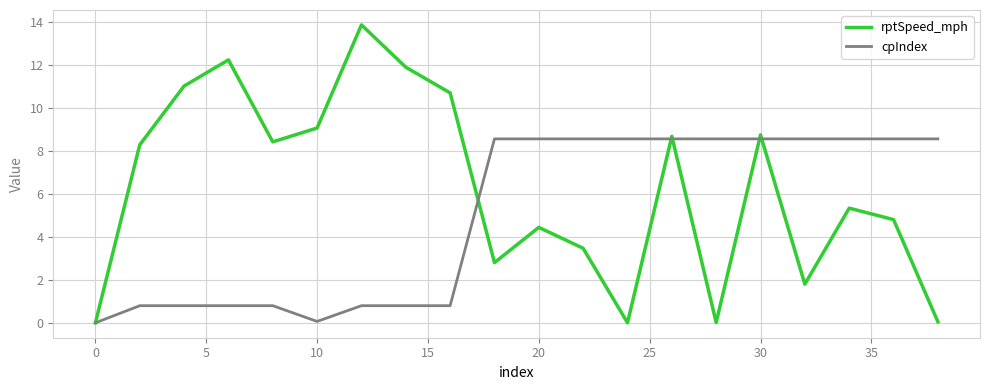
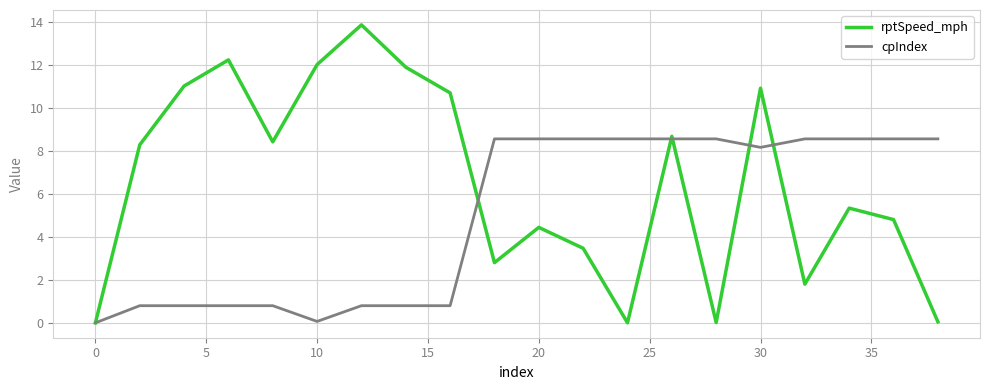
  {
    "rptSpeed_mph": {
-     "10": 9.1,
+     "10": 12.0,
      "20": 4.4,
-     "30": 8.7
+     "30": 10.9
    },
    "cpIndex": {
      "10": 0.1,
      "20": 8.6,
-     "30": 8.6
+     "30": 8.2
    }
  }
